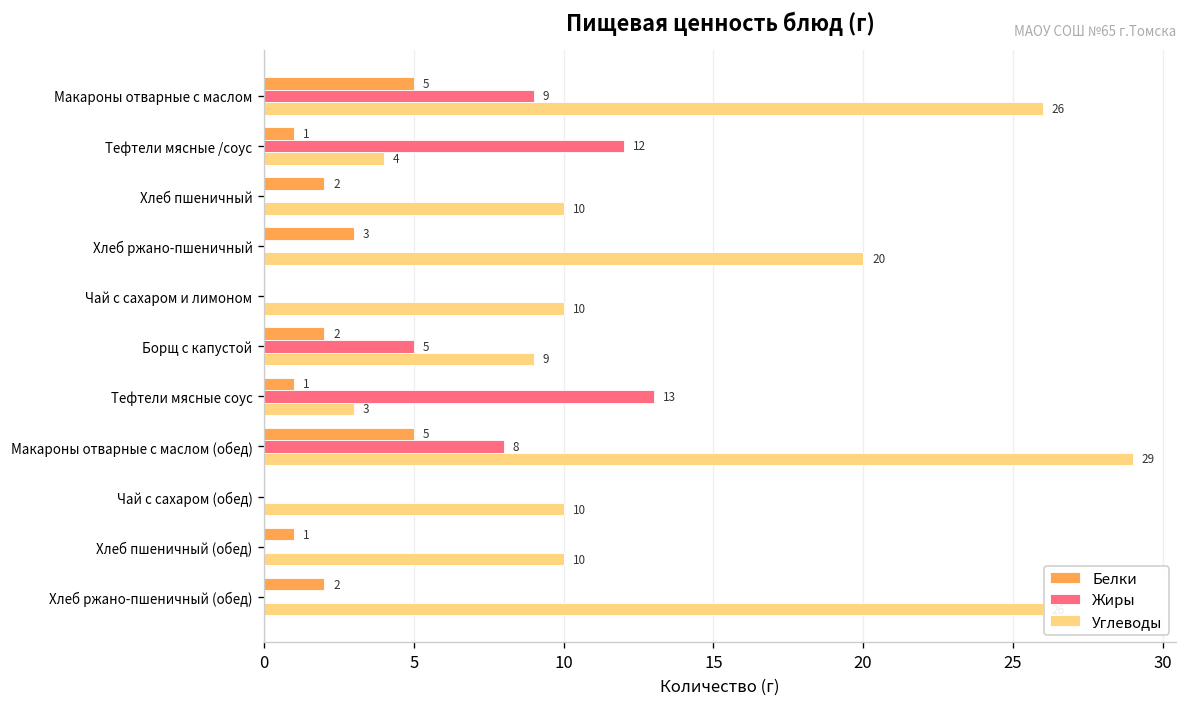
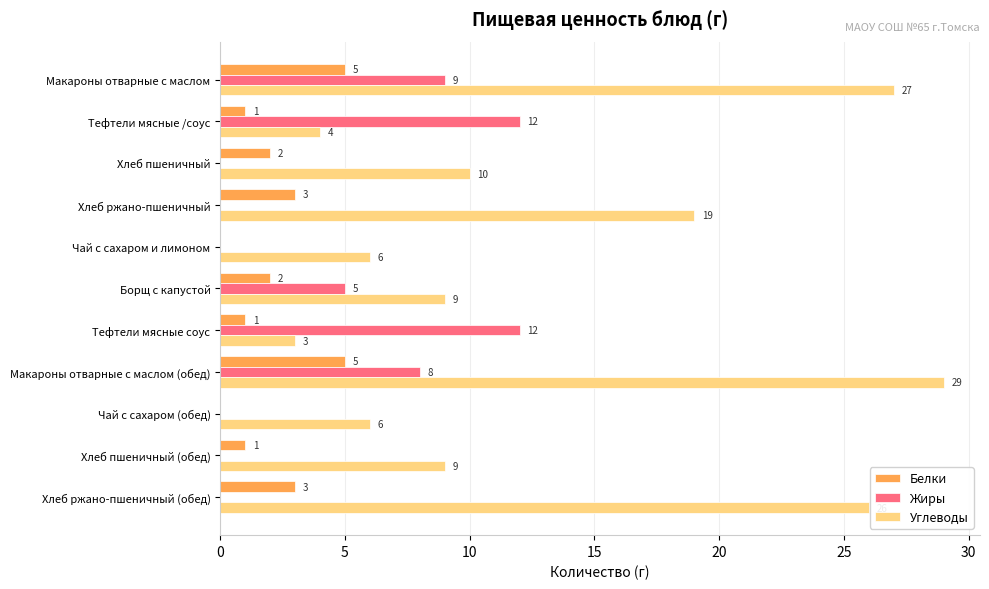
  {
    "Белки": {
      "Макароны отварные с маслом": 5,
      "Тефтели мясные /соус": 1,
      "Хлеб пшеничный": 2,
      "Хлеб ржано-пшеничный": 3,
      "Борщ с капустой": 2,
      "Тефтели мясные соус": 1,
      "Макароны отварные с маслом (обед)": 5,
      "Хлеб пшеничный (обед)": 1,
-     "Хлеб ржано-пшеничный (обед)": 2
+     "Хлеб ржано-пшеничный (обед)": 3
    },
    "Жиры": {
      "Макароны отварные с маслом": 9,
      "Тефтели мясные /соус": 12,
      "Борщ с капустой": 5,
-     "Тефтели мясные соус": 13,
+     "Тефтели мясные соус": 12,
      "Макароны отварные с маслом (обед)": 8
    },
    "Углеводы": {
-     "Макароны отварные с маслом": 26,
+     "Макароны отварные с маслом": 27,
      "Тефтели мясные /соус": 4,
      "Хлеб пшеничный": 10,
-     "Хлеб ржано-пшеничный": 20,
-     "Чай с сахаром и лимоном": 10,
+     "Хлеб ржано-пшеничный": 19,
+     "Чай с сахаром и лимоном": 6,
      "Борщ с капустой": 9,
      "Тефтели мясные соус": 3,
      "Макароны отварные с маслом (обед)": 29,
-     "Чай с сахаром (обед)": 10,
-     "Хлеб пшеничный (обед)": 10
+     "Чай с сахаром (обед)": 6,
+     "Хлеб пшеничный (обед)": 9
    }
  }
